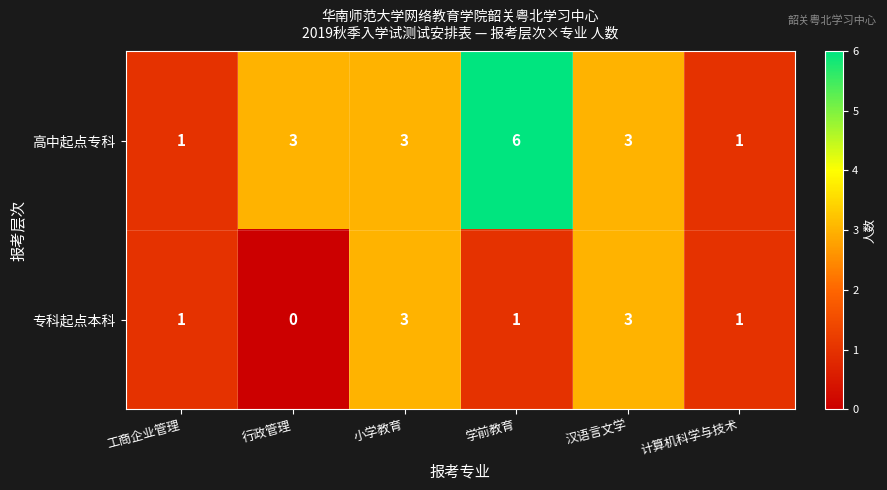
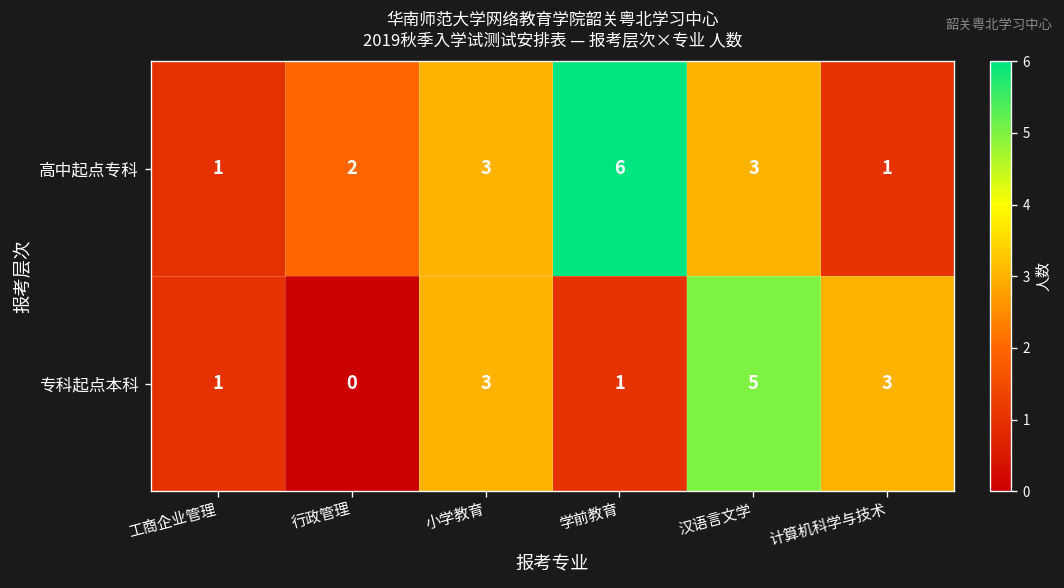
  {
    "高中起点专科": {
      "工商企业管理": 1,
-     "行政管理": 3,
+     "行政管理": 2,
      "小学教育": 3,
      "学前教育": 6,
      "汉语言文学": 3,
      "计算机科学与技术": 1
    },
    "专科起点本科": {
      "工商企业管理": 1,
      "行政管理": 0,
      "小学教育": 3,
      "学前教育": 1,
-     "汉语言文学": 3,
-     "计算机科学与技术": 1
+     "汉语言文学": 5,
+     "计算机科学与技术": 3
    }
  }
